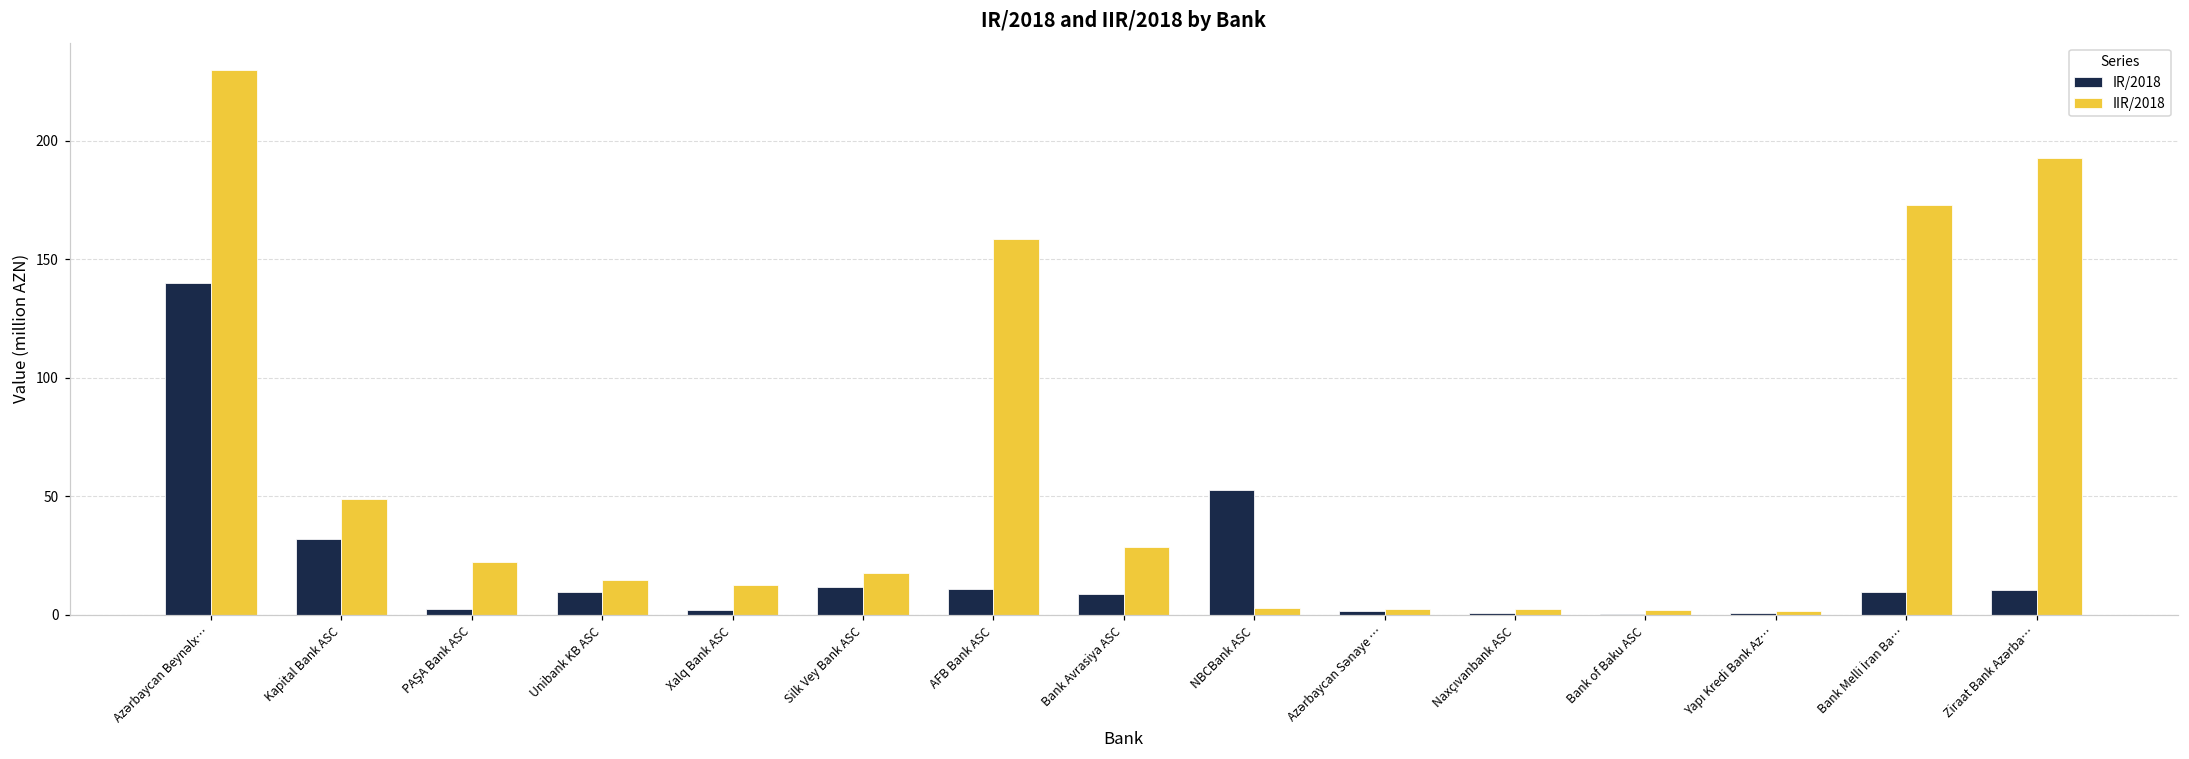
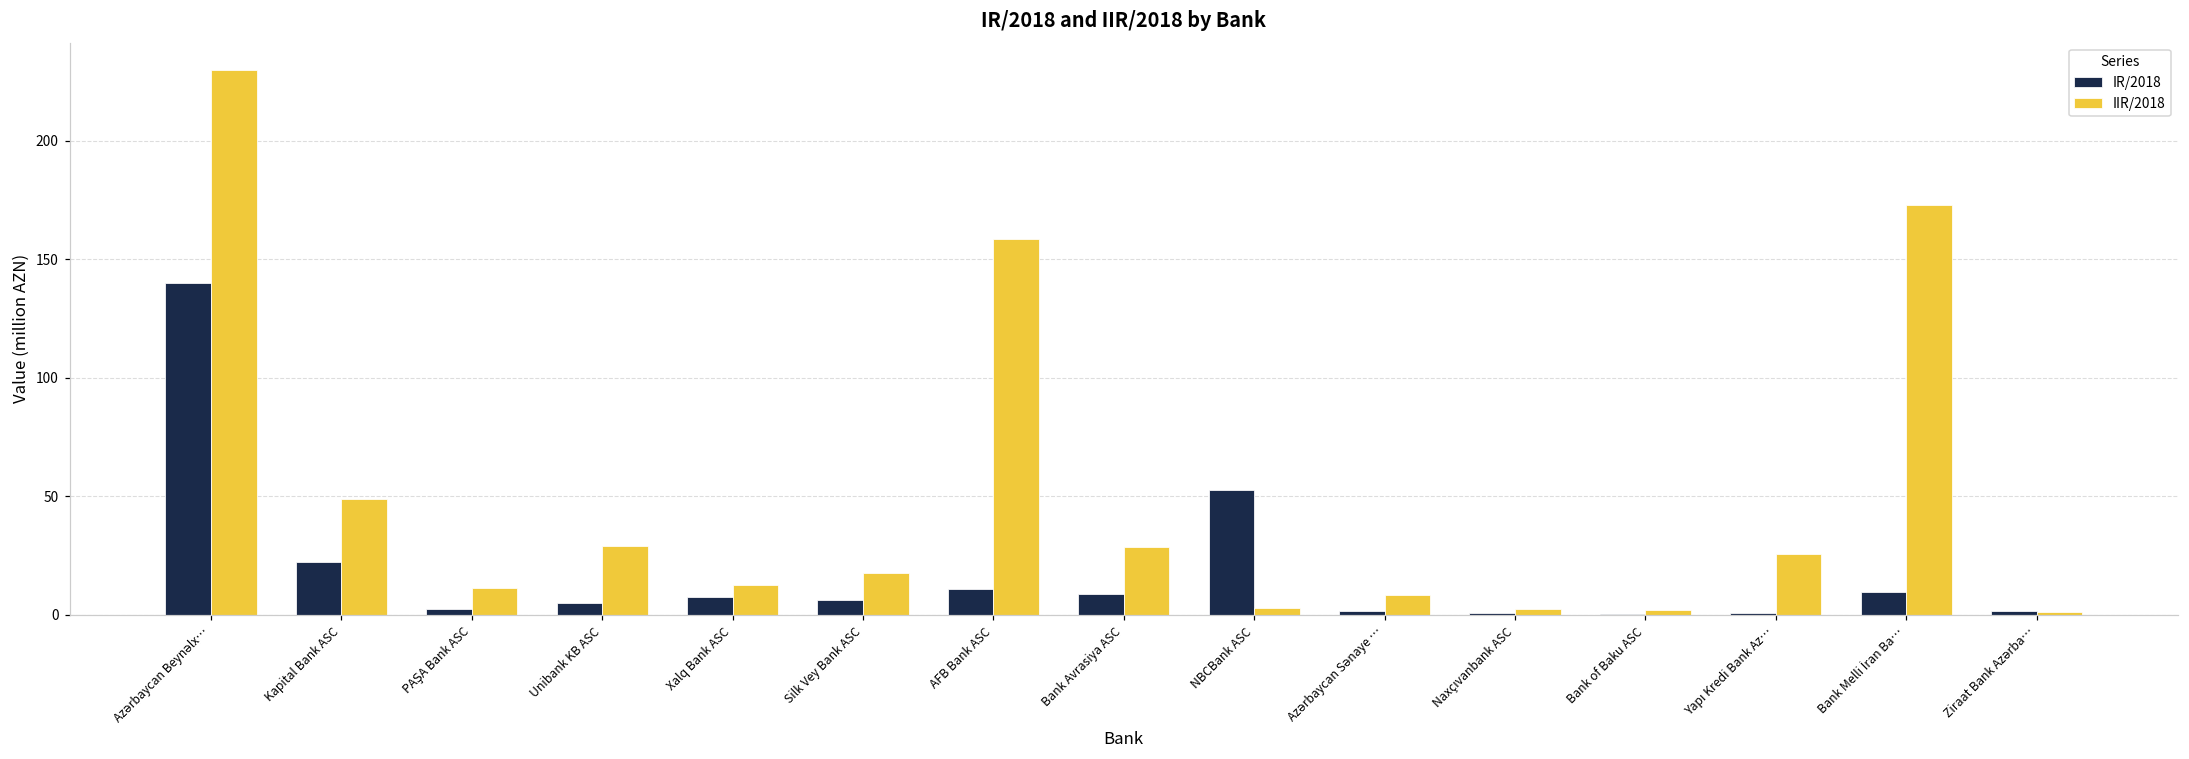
  {
    "IR/2018": {
      "Azərbaycan Beynəlx…": 140,
-     "Kapital Bank ASC": 32,
+     "Kapital Bank ASC": 22,
      "PAŞA Bank ASC": 2,
-     "Unibank KB ASC": 10,
-     "Xalq Bank ASC": 2,
-     "Silk Vey Bank ASC": 12,
+     "Unibank KB ASC": 5,
+     "Xalq Bank ASC": 8,
+     "Silk Vey Bank ASC": 6,
      "AFB Bank ASC": 11,
      "Bank Avrasiya ASC": 9,
      "NBCBank ASC": 52,
      "Azərbaycan Sənaye …": 2,
      "Bank Melli İran Ba…": 10,
-     "Ziraat Bank Azərba…": 10
+     "Ziraat Bank Azərba…": 2
    },
    "IIR/2018": {
      "Azərbaycan Beynəlx…": 230,
      "Kapital Bank ASC": 49,
-     "PAŞA Bank ASC": 22,
-     "Unibank KB ASC": 15,
+     "PAŞA Bank ASC": 11,
+     "Unibank KB ASC": 29,
      "Xalq Bank ASC": 12,
      "Silk Vey Bank ASC": 17,
      "AFB Bank ASC": 159,
      "Bank Avrasiya ASC": 29,
      "NBCBank ASC": 3,
-     "Azərbaycan Sənaye …": 2,
+     "Azərbaycan Sənaye …": 8,
      "Naxçıvanbank ASC": 2,
      "Bank of Baku ASC": 2,
-     "Yapı Kredi Bank Az…": 1,
+     "Yapı Kredi Bank Az…": 26,
      "Bank Melli İran Ba…": 173,
-     "Ziraat Bank Azərba…": 193
+     "Ziraat Bank Azərba…": 1
    }
  }
